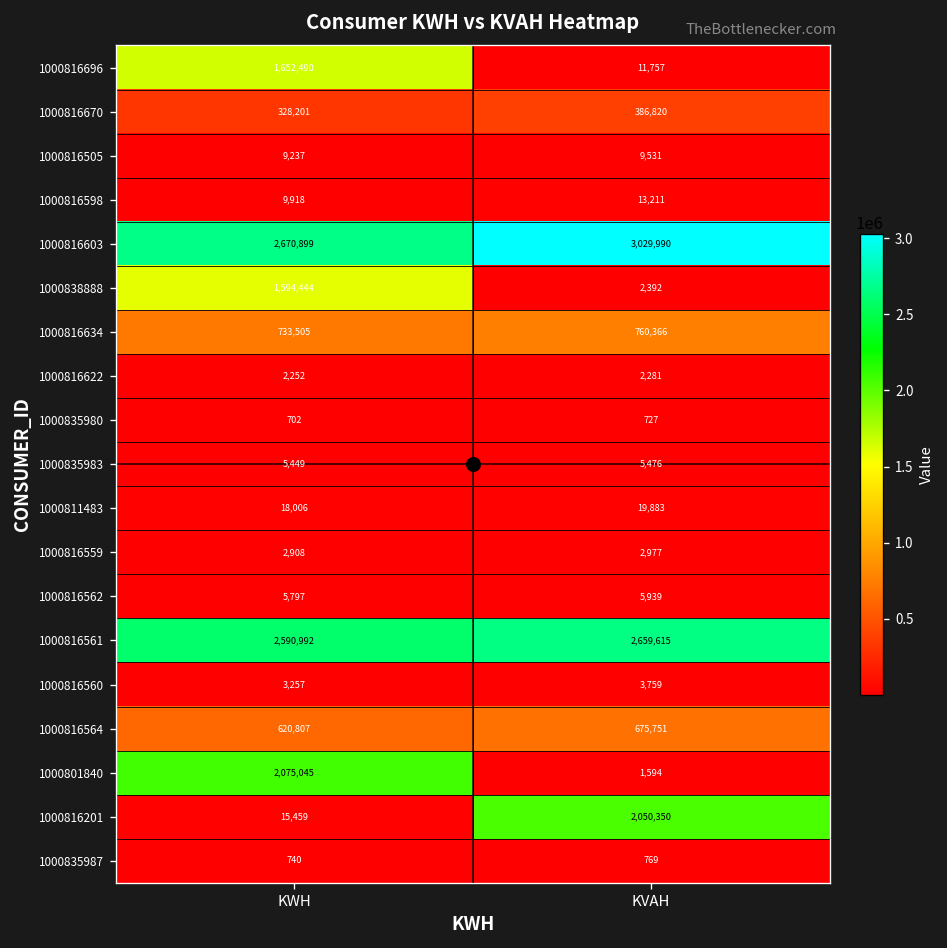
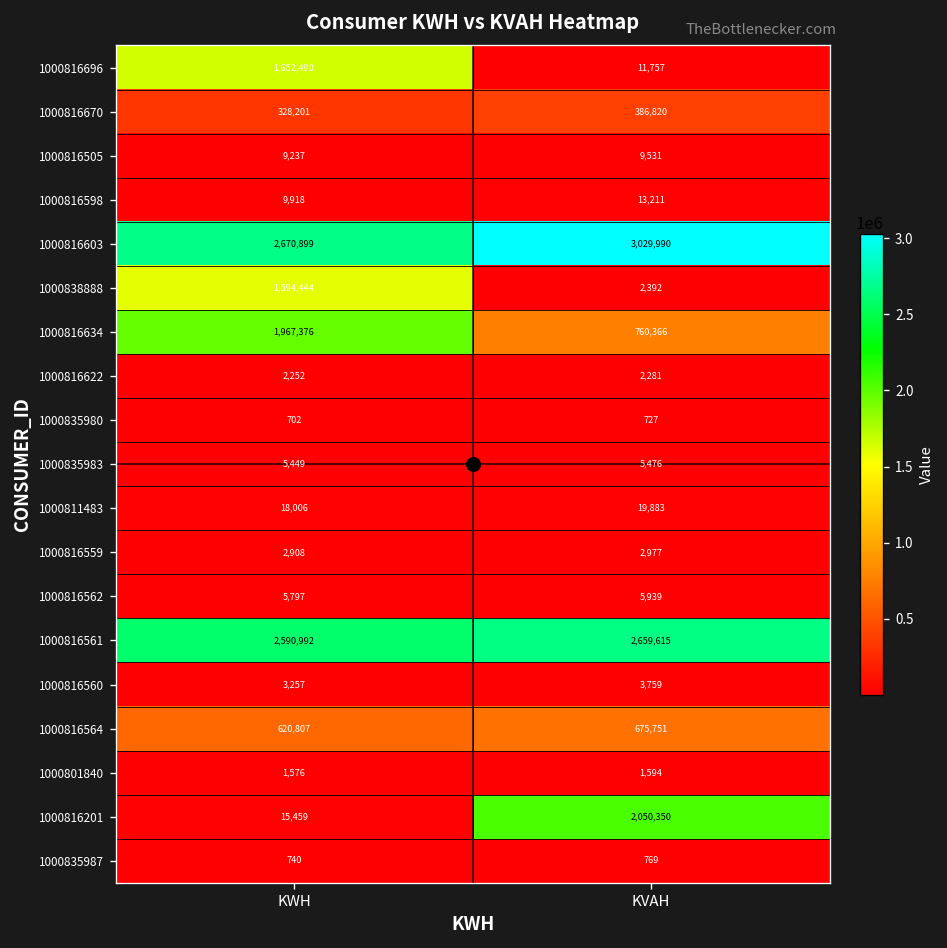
  {
    "1000816696": {
      "KWH": "1,652,490",
      "KVAH": "11,757"
    },
    "1000816670": {
      "KWH": "328,201",
      "KVAH": "386,820"
    },
    "1000816505": {
      "KWH": "9,237",
      "KVAH": "9,531"
    },
    "1000816598": {
      "KWH": "9,918",
      "KVAH": "13,211"
    },
    "1000816603": {
      "KWH": "2,670,899",
      "KVAH": "3,029,990"
    },
    "1000838888": {
      "KWH": "1,594,444",
      "KVAH": "2,392"
    },
    "1000816634": {
-     "KWH": "733,505",
+     "KWH": "1,967,376",
      "KVAH": "760,366"
    },
    "1000816622": {
      "KWH": "2,252",
      "KVAH": "2,281"
    },
    "1000835980": {
      "KWH": "702",
      "KVAH": "727"
    },
    "1000835983": {
      "KWH": "5,449",
      "KVAH": "5,476"
    },
    "1000811483": {
      "KWH": "18,006",
      "KVAH": "19,883"
    },
    "1000816559": {
      "KWH": "2,908",
      "KVAH": "2,977"
    },
    "1000816562": {
      "KWH": "5,797",
      "KVAH": "5,939"
    },
    "1000816561": {
      "KWH": "2,590,992",
      "KVAH": "2,659,615"
    },
    "1000816560": {
      "KWH": "3,257",
      "KVAH": "3,759"
    },
    "1000816564": {
      "KWH": "620,807",
      "KVAH": "675,751"
    },
    "1000801840": {
-     "KWH": "2,075,045",
+     "KWH": "1,576",
      "KVAH": "1,594"
    },
    "1000816201": {
      "KWH": "15,459",
      "KVAH": "2,050,350"
    },
    "1000835987": {
      "KWH": "740",
      "KVAH": "769"
    }
  }
